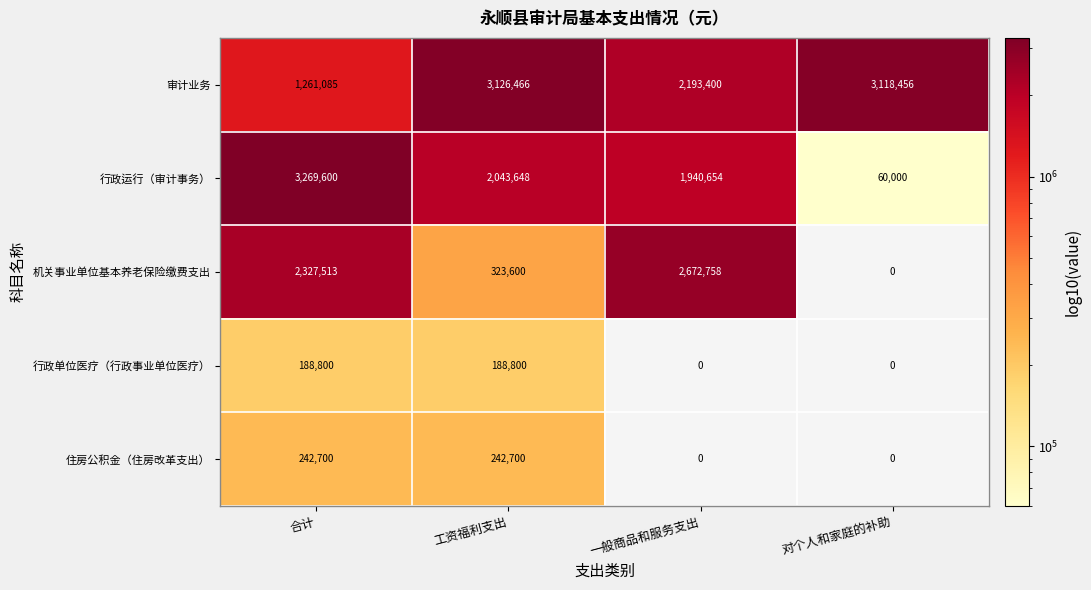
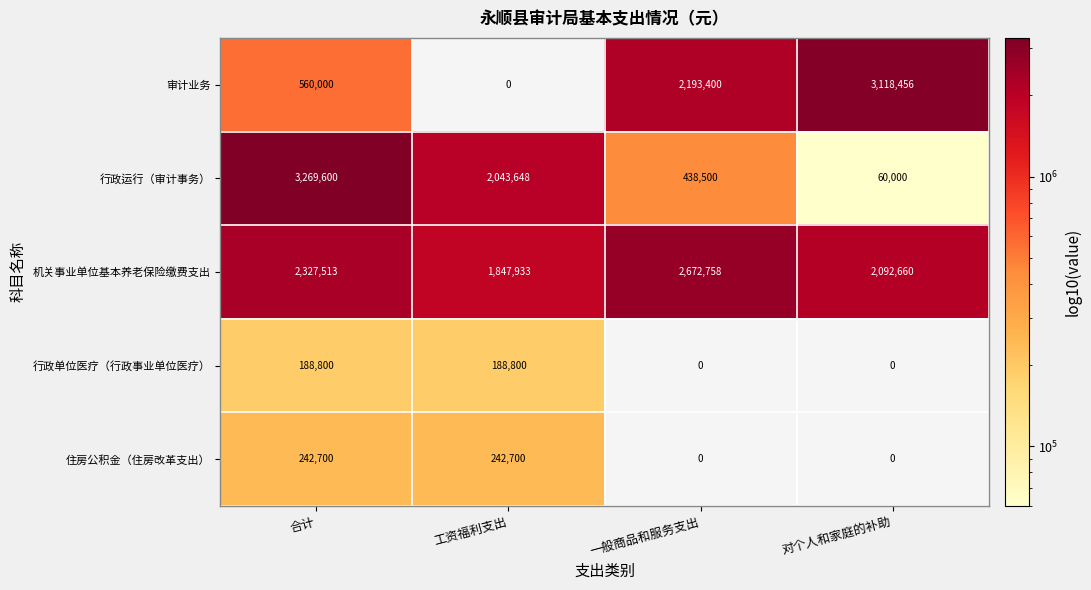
  {
    "审计业务": {
-     "合计": "1,261,085",
-     "工资福利支出": "3,126,466",
+     "合计": "560,000",
+     "工资福利支出": "0",
      "一般商品和服务支出": "2,193,400",
      "对个人和家庭的补助": "3,118,456"
    },
    "行政运行（审计事务）": {
      "合计": "3,269,600",
      "工资福利支出": "2,043,648",
-     "一般商品和服务支出": "1,940,654",
+     "一般商品和服务支出": "438,500",
      "对个人和家庭的补助": "60,000"
    },
    "机关事业单位基本养老保险缴费支出": {
      "合计": "2,327,513",
-     "工资福利支出": "323,600",
+     "工资福利支出": "1,847,933",
      "一般商品和服务支出": "2,672,758",
-     "对个人和家庭的补助": "0"
+     "对个人和家庭的补助": "2,092,660"
    },
    "行政单位医疗（行政事业单位医疗）": {
      "合计": "188,800",
      "工资福利支出": "188,800",
      "一般商品和服务支出": "0",
      "对个人和家庭的补助": "0"
    },
    "住房公积金（住房改革支出）": {
      "合计": "242,700",
      "工资福利支出": "242,700",
      "一般商品和服务支出": "0",
      "对个人和家庭的补助": "0"
    }
  }
